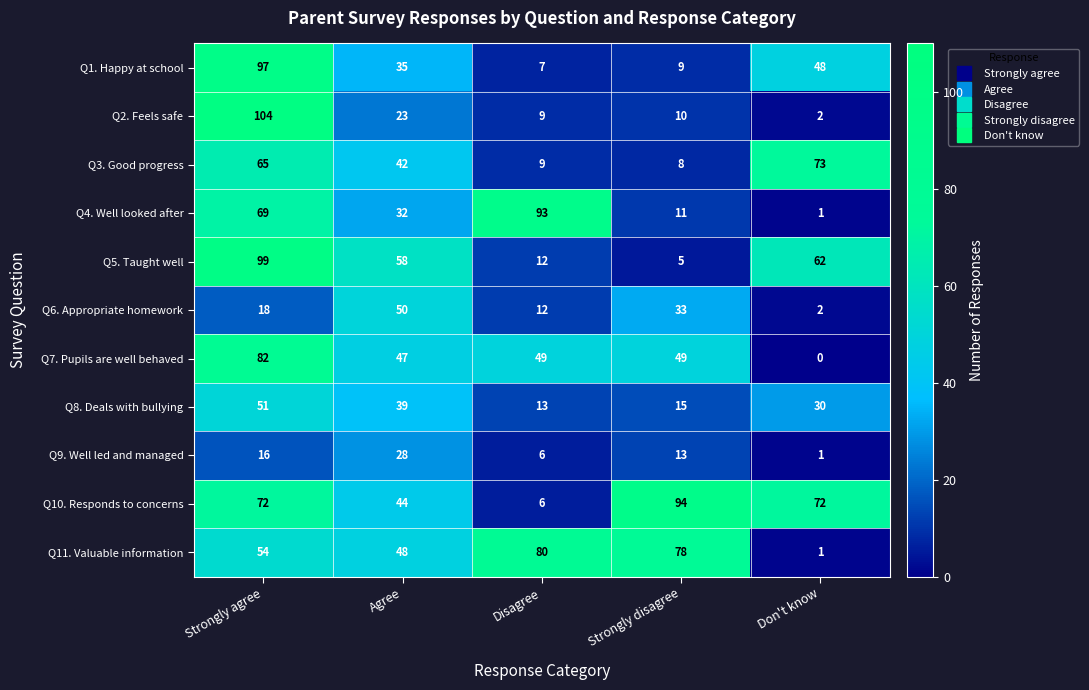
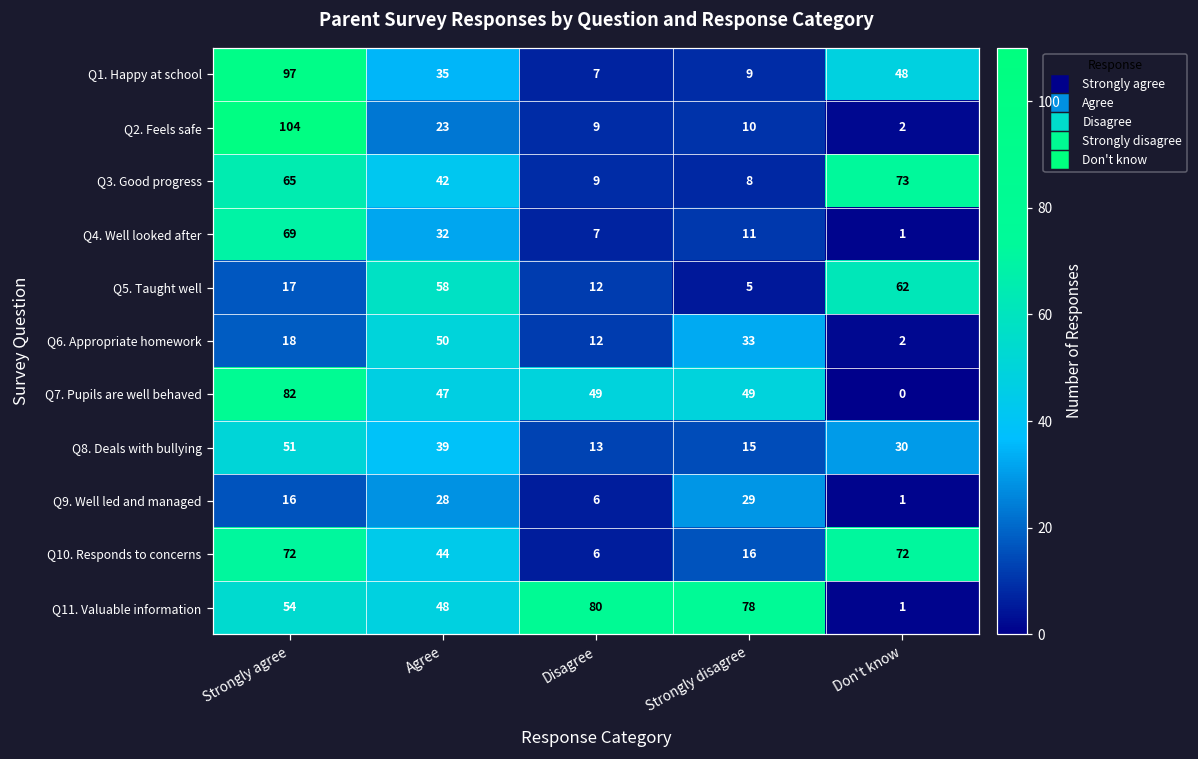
  {
    "Q1. Happy at school": {
      "Strongly agree": 97,
      "Agree": 35,
      "Disagree": 7,
      "Strongly disagree": 9,
      "Don't know": 48
    },
    "Q2. Feels safe": {
      "Strongly agree": 104,
      "Agree": 23,
      "Disagree": 9,
      "Strongly disagree": 10,
      "Don't know": 2
    },
    "Q3. Good progress": {
      "Strongly agree": 65,
      "Agree": 42,
      "Disagree": 9,
      "Strongly disagree": 8,
      "Don't know": 73
    },
    "Q4. Well looked after": {
      "Strongly agree": 69,
      "Agree": 32,
-     "Disagree": 93,
+     "Disagree": 7,
      "Strongly disagree": 11,
      "Don't know": 1
    },
    "Q5. Taught well": {
-     "Strongly agree": 99,
+     "Strongly agree": 17,
      "Agree": 58,
      "Disagree": 12,
      "Strongly disagree": 5,
      "Don't know": 62
    },
    "Q6. Appropriate homework": {
      "Strongly agree": 18,
      "Agree": 50,
      "Disagree": 12,
      "Strongly disagree": 33,
      "Don't know": 2
    },
    "Q7. Pupils are well behaved": {
      "Strongly agree": 82,
      "Agree": 47,
      "Disagree": 49,
      "Strongly disagree": 49,
      "Don't know": 0
    },
    "Q8. Deals with bullying": {
      "Strongly agree": 51,
      "Agree": 39,
      "Disagree": 13,
      "Strongly disagree": 15,
      "Don't know": 30
    },
    "Q9. Well led and managed": {
      "Strongly agree": 16,
      "Agree": 28,
      "Disagree": 6,
-     "Strongly disagree": 13,
+     "Strongly disagree": 29,
      "Don't know": 1
    },
    "Q10. Responds to concerns": {
      "Strongly agree": 72,
      "Agree": 44,
      "Disagree": 6,
-     "Strongly disagree": 94,
+     "Strongly disagree": 16,
      "Don't know": 72
    },
    "Q11. Valuable information": {
      "Strongly agree": 54,
      "Agree": 48,
      "Disagree": 80,
      "Strongly disagree": 78,
      "Don't know": 1
    }
  }
